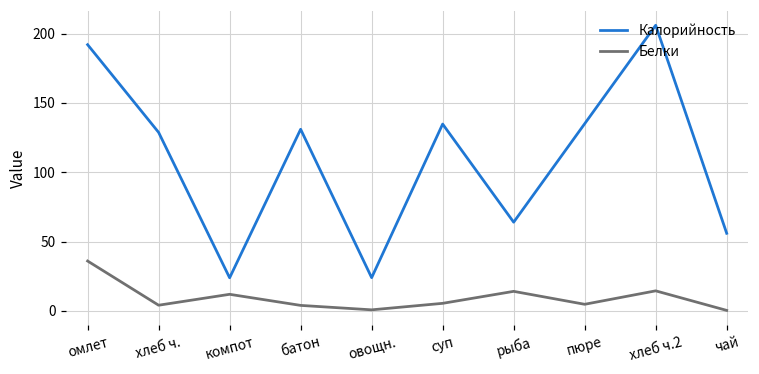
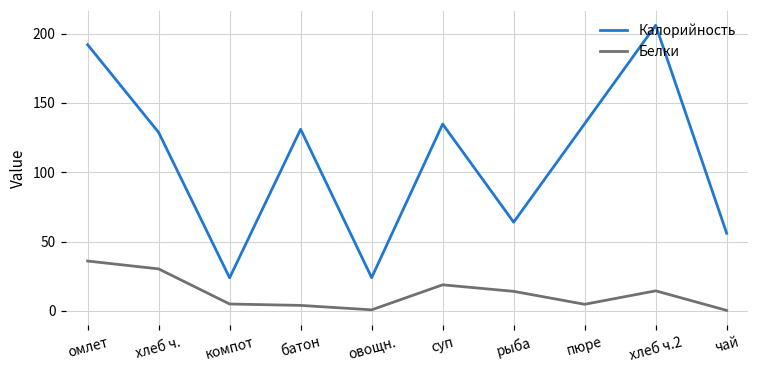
  {
    "Калорийность": {
      "омлет": 192,
      "хлеб ч.": 129,
      "компот": 24,
      "батон": 131,
      "овощн.": 24,
      "суп": 135,
      "рыба": 64,
      "пюре": 135,
      "хлеб ч.2": 206,
      "чай": 56
    },
    "Белки": {
      "омлет": 36,
-     "хлеб ч.": 4,
-     "компот": 12,
+     "хлеб ч.": 30,
+     "компот": 5,
      "батон": 4,
      "овощн.": 1,
-     "суп": 5,
+     "суп": 19,
      "рыба": 14,
      "пюре": 5,
      "хлеб ч.2": 15,
      "чай": 0
    }
  }
